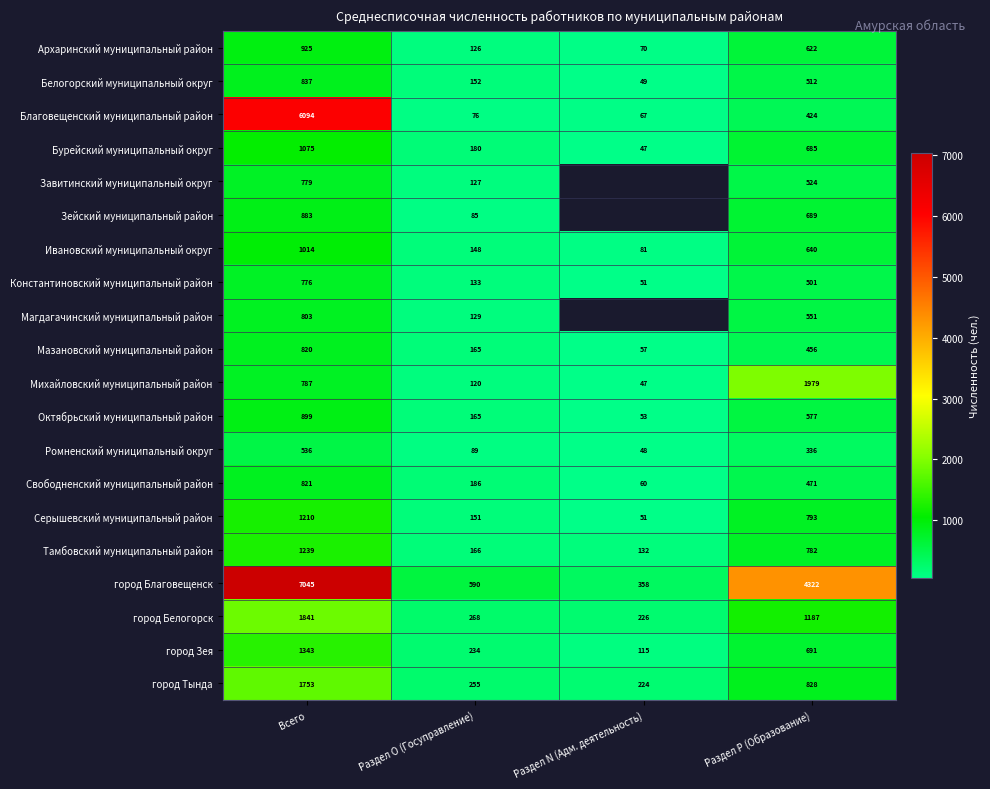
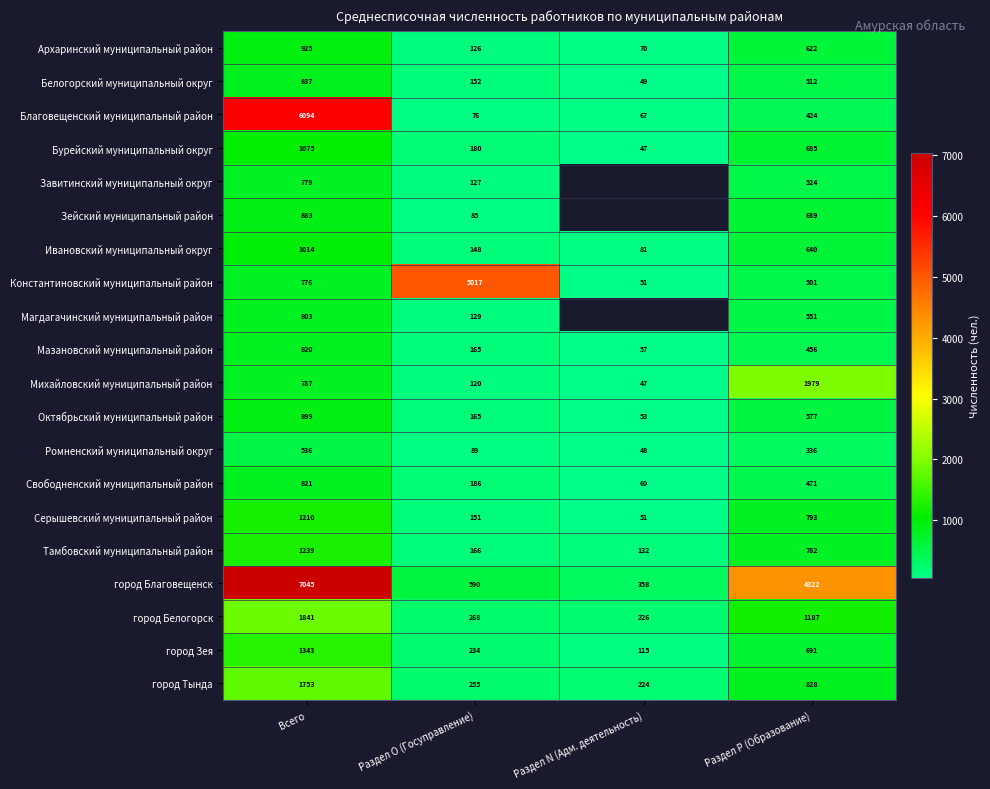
  {
    "Архаринский муниципальный район": {
      "Всего": 925,
      "Раздел O (Госуправление)": 126,
      "Раздел N (Адм. деятельность)": 70,
      "Раздел P (Образование)": 622
    },
    "Белогорский муниципальный округ": {
      "Всего": 837,
      "Раздел O (Госуправление)": 152,
      "Раздел N (Адм. деятельность)": 49,
      "Раздел P (Образование)": 512
    },
    "Благовещенский муниципальный район": {
      "Всего": 6094,
      "Раздел O (Госуправление)": 76,
      "Раздел N (Адм. деятельность)": 67,
      "Раздел P (Образование)": 424
    },
    "Бурейский муниципальный округ": {
      "Всего": 1075,
      "Раздел O (Госуправление)": 180,
      "Раздел N (Адм. деятельность)": 47,
      "Раздел P (Образование)": 685
    },
    "Завитинский муниципальный округ": {
      "Всего": 779,
      "Раздел O (Госуправление)": 127,
      "Раздел P (Образование)": 524
    },
    "Зейский муниципальный район": {
      "Всего": 883,
      "Раздел O (Госуправление)": 85,
      "Раздел P (Образование)": 689
    },
    "Ивановский муниципальный округ": {
      "Всего": 1014,
      "Раздел O (Госуправление)": 148,
      "Раздел N (Адм. деятельность)": 81,
      "Раздел P (Образование)": 640
    },
    "Константиновский муниципальный район": {
      "Всего": 776,
-     "Раздел O (Госуправление)": 133,
+     "Раздел O (Госуправление)": 5017,
      "Раздел N (Адм. деятельность)": 51,
      "Раздел P (Образование)": 501
    },
    "Магдагачинский муниципальный район": {
      "Всего": 803,
      "Раздел O (Госуправление)": 129,
      "Раздел P (Образование)": 551
    },
    "Мазановский муниципальный район": {
      "Всего": 820,
      "Раздел O (Госуправление)": 165,
      "Раздел N (Адм. деятельность)": 57,
      "Раздел P (Образование)": 456
    },
    "Михайловский муниципальный район": {
      "Всего": 787,
      "Раздел O (Госуправление)": 120,
      "Раздел N (Адм. деятельность)": 47,
      "Раздел P (Образование)": 1979
    },
    "Октябрьский муниципальный район": {
      "Всего": 899,
      "Раздел O (Госуправление)": 165,
      "Раздел N (Адм. деятельность)": 53,
      "Раздел P (Образование)": 577
    },
    "Ромненский муниципальный округ": {
      "Всего": 536,
      "Раздел O (Госуправление)": 89,
      "Раздел N (Адм. деятельность)": 48,
      "Раздел P (Образование)": 336
    },
    "Свободненский муниципальный район": {
      "Всего": 821,
      "Раздел O (Госуправление)": 186,
      "Раздел N (Адм. деятельность)": 60,
      "Раздел P (Образование)": 471
    },
    "Серышевский муниципальный район": {
      "Всего": 1210,
      "Раздел O (Госуправление)": 151,
      "Раздел N (Адм. деятельность)": 51,
      "Раздел P (Образование)": 793
    },
    "Тамбовский муниципальный район": {
      "Всего": 1239,
      "Раздел O (Госуправление)": 166,
      "Раздел N (Адм. деятельность)": 132,
      "Раздел P (Образование)": 782
    },
    "город Благовещенск": {
      "Всего": 7045,
      "Раздел O (Госуправление)": 590,
      "Раздел N (Адм. деятельность)": 358,
      "Раздел P (Образование)": 4322
    },
    "город Белогорск": {
      "Всего": 1841,
      "Раздел O (Госуправление)": 268,
      "Раздел N (Адм. деятельность)": 226,
      "Раздел P (Образование)": 1187
    },
    "город Зея": {
      "Всего": 1343,
      "Раздел O (Госуправление)": 234,
      "Раздел N (Адм. деятельность)": 115,
      "Раздел P (Образование)": 691
    },
    "город Тында": {
      "Всего": 1753,
      "Раздел O (Госуправление)": 255,
      "Раздел N (Адм. деятельность)": 224,
      "Раздел P (Образование)": 828
    }
  }
